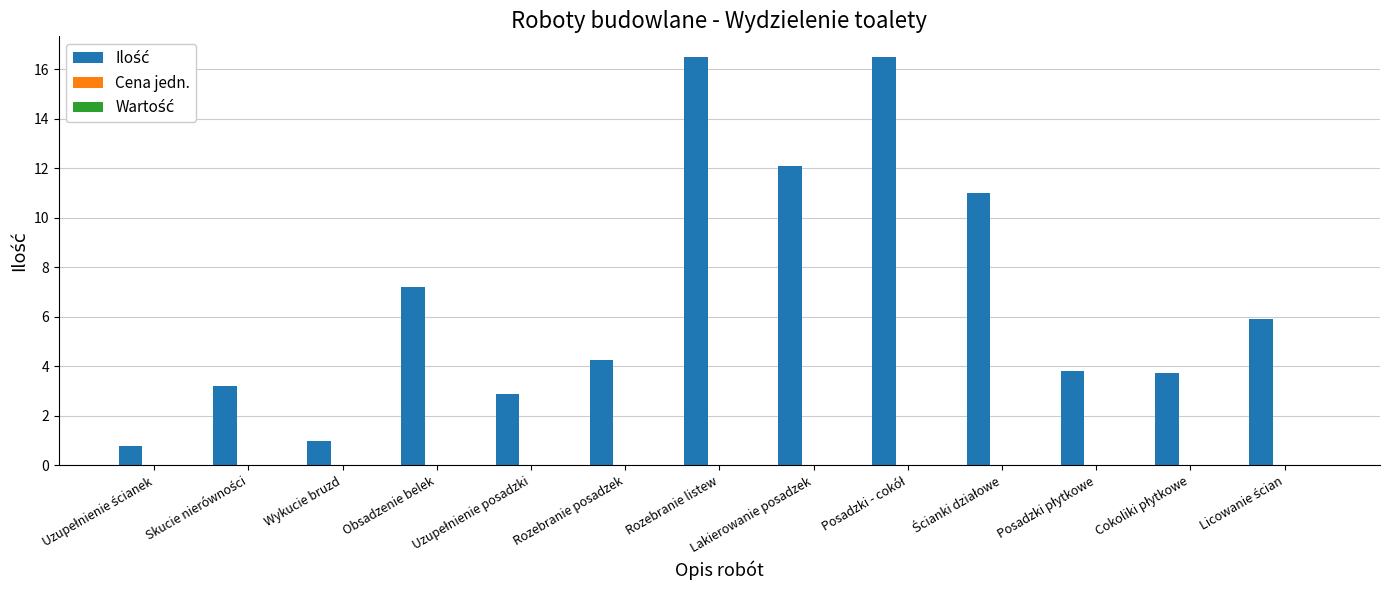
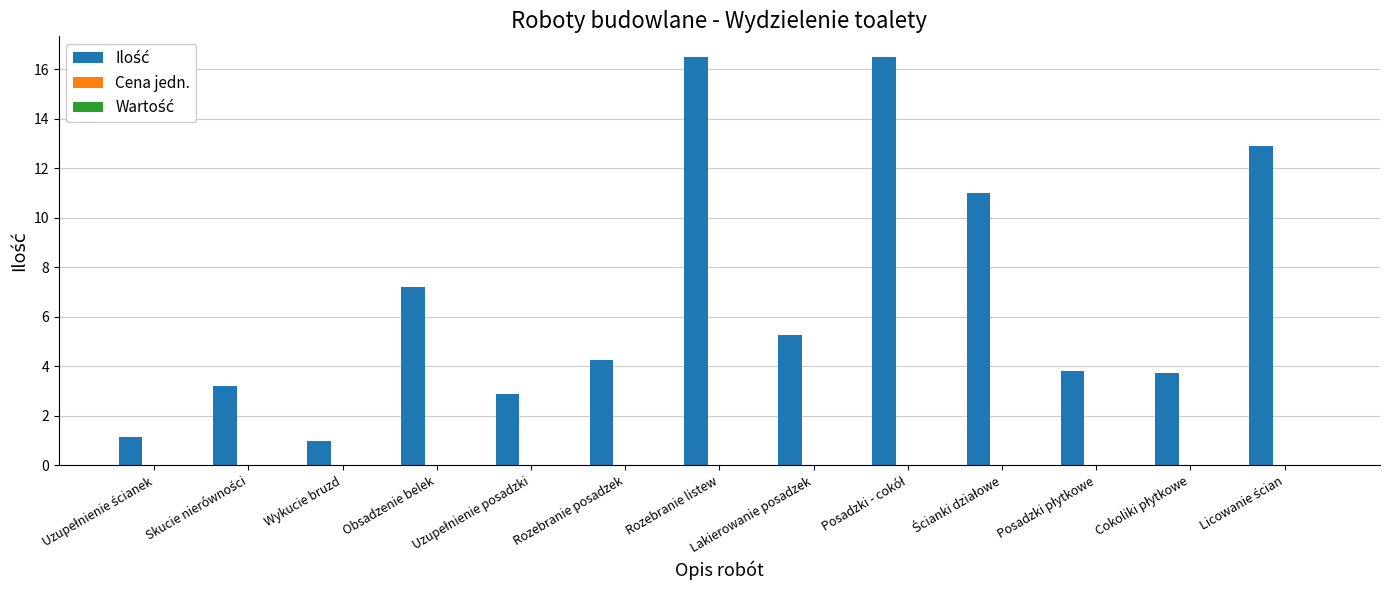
  {
    "Ilość": {
-     "Uzupełnienie ścianek": 0.8,
+     "Uzupełnienie ścianek": 1.2,
      "Skucie nierówności": 3.2,
      "Wykucie bruzd": 1.0,
      "Obsadzenie belek": 7.2,
      "Uzupełnienie posadzki": 2.9,
      "Rozebranie posadzek": 4.2,
      "Rozebranie listew": 16.5,
-     "Lakierowanie posadzek": 12.1,
+     "Lakierowanie posadzek": 5.3,
      "Posadzki - cokół": 16.5,
      "Ścianki działowe": 11.0,
      "Posadzki płytkowe": 3.8,
      "Cokoliki płytkowe": 3.7,
-     "Licowanie ścian": 5.9
+     "Licowanie ścian": 12.9
    },
    "Cena jedn.": {
      "Uzupełnienie ścianek": 0.0,
      "Skucie nierówności": 0.0,
      "Wykucie bruzd": 0.0,
      "Obsadzenie belek": 0.0,
      "Uzupełnienie posadzki": 0.0,
      "Rozebranie posadzek": 0.0,
      "Rozebranie listew": 0.0,
      "Lakierowanie posadzek": 0.0,
      "Posadzki - cokół": 0.0,
      "Ścianki działowe": 0.0,
      "Posadzki płytkowe": 0.0,
      "Cokoliki płytkowe": 0.0,
      "Licowanie ścian": 0.0
    },
    "Wartość": {
      "Uzupełnienie ścianek": 0.0,
      "Skucie nierówności": 0.0,
      "Wykucie bruzd": 0.0,
      "Obsadzenie belek": 0.0,
      "Uzupełnienie posadzki": 0.0,
      "Rozebranie posadzek": 0.0,
      "Rozebranie listew": 0.0,
      "Lakierowanie posadzek": 0.0,
      "Posadzki - cokół": 0.0,
      "Ścianki działowe": 0.0,
      "Posadzki płytkowe": 0.0,
      "Cokoliki płytkowe": 0.0,
      "Licowanie ścian": 0.0
    }
  }
